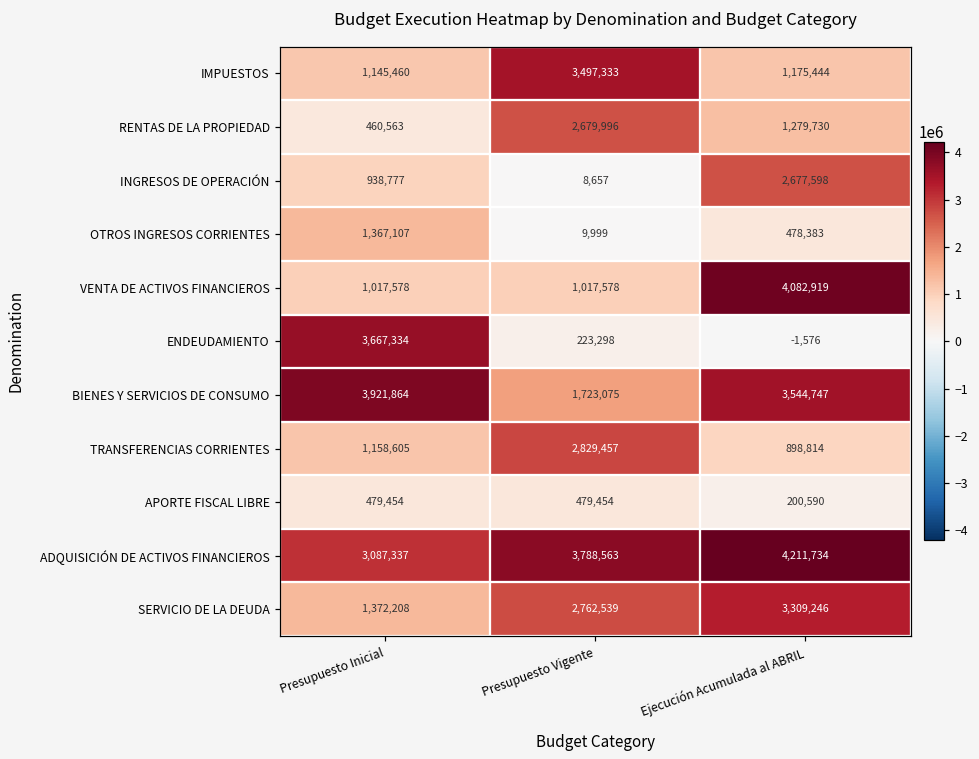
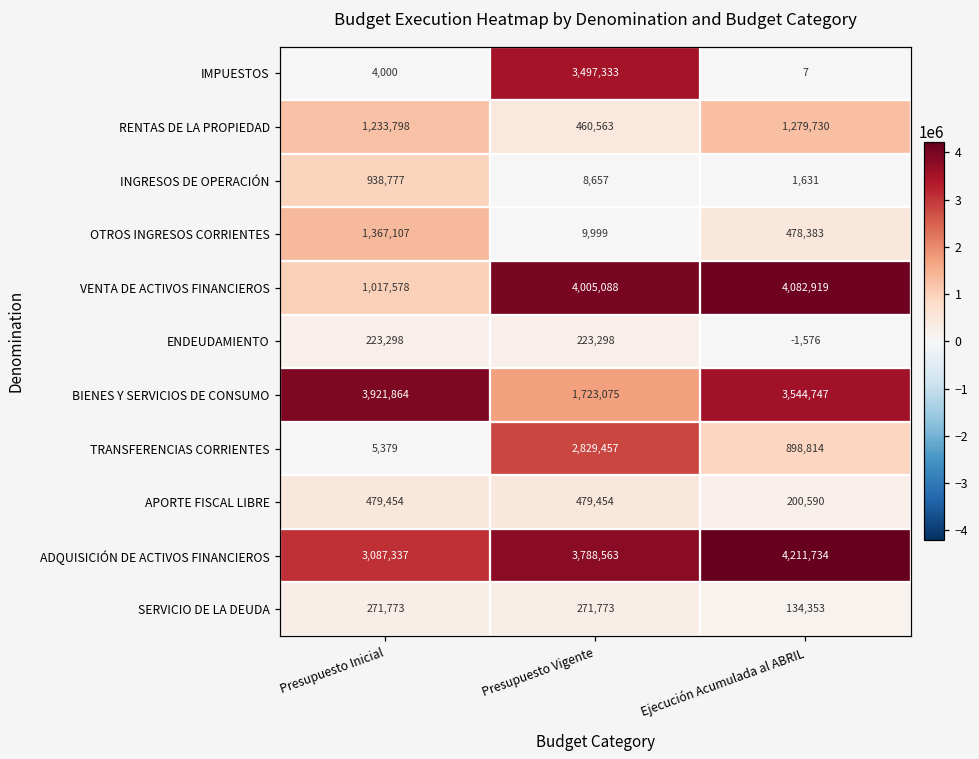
  {
    "IMPUESTOS": {
-     "Presupuesto Inicial": "1,145,460",
+     "Presupuesto Inicial": "4,000",
      "Presupuesto Vigente": "3,497,333",
-     "Ejecución Acumulada al ABRIL": "1,175,444"
+     "Ejecución Acumulada al ABRIL": "7"
    },
    "RENTAS DE LA PROPIEDAD": {
-     "Presupuesto Inicial": "460,563",
-     "Presupuesto Vigente": "2,679,996",
+     "Presupuesto Inicial": "1,233,798",
+     "Presupuesto Vigente": "460,563",
      "Ejecución Acumulada al ABRIL": "1,279,730"
    },
    "INGRESOS DE OPERACIÓN": {
      "Presupuesto Inicial": "938,777",
      "Presupuesto Vigente": "8,657",
-     "Ejecución Acumulada al ABRIL": "2,677,598"
+     "Ejecución Acumulada al ABRIL": "1,631"
    },
    "OTROS INGRESOS CORRIENTES": {
      "Presupuesto Inicial": "1,367,107",
      "Presupuesto Vigente": "9,999",
      "Ejecución Acumulada al ABRIL": "478,383"
    },
    "VENTA DE ACTIVOS FINANCIEROS": {
      "Presupuesto Inicial": "1,017,578",
-     "Presupuesto Vigente": "1,017,578",
+     "Presupuesto Vigente": "4,005,088",
      "Ejecución Acumulada al ABRIL": "4,082,919"
    },
    "ENDEUDAMIENTO": {
-     "Presupuesto Inicial": "3,667,334",
+     "Presupuesto Inicial": "223,298",
      "Presupuesto Vigente": "223,298",
      "Ejecución Acumulada al ABRIL": "-1,576"
    },
    "BIENES Y SERVICIOS DE CONSUMO": {
      "Presupuesto Inicial": "3,921,864",
      "Presupuesto Vigente": "1,723,075",
      "Ejecución Acumulada al ABRIL": "3,544,747"
    },
    "TRANSFERENCIAS CORRIENTES": {
-     "Presupuesto Inicial": "1,158,605",
+     "Presupuesto Inicial": "5,379",
      "Presupuesto Vigente": "2,829,457",
      "Ejecución Acumulada al ABRIL": "898,814"
    },
    "APORTE FISCAL LIBRE": {
      "Presupuesto Inicial": "479,454",
      "Presupuesto Vigente": "479,454",
      "Ejecución Acumulada al ABRIL": "200,590"
    },
    "ADQUISICIÓN DE ACTIVOS FINANCIEROS": {
      "Presupuesto Inicial": "3,087,337",
      "Presupuesto Vigente": "3,788,563",
      "Ejecución Acumulada al ABRIL": "4,211,734"
    },
    "SERVICIO DE LA DEUDA": {
-     "Presupuesto Inicial": "1,372,208",
-     "Presupuesto Vigente": "2,762,539",
-     "Ejecución Acumulada al ABRIL": "3,309,246"
+     "Presupuesto Inicial": "271,773",
+     "Presupuesto Vigente": "271,773",
+     "Ejecución Acumulada al ABRIL": "134,353"
    }
  }
